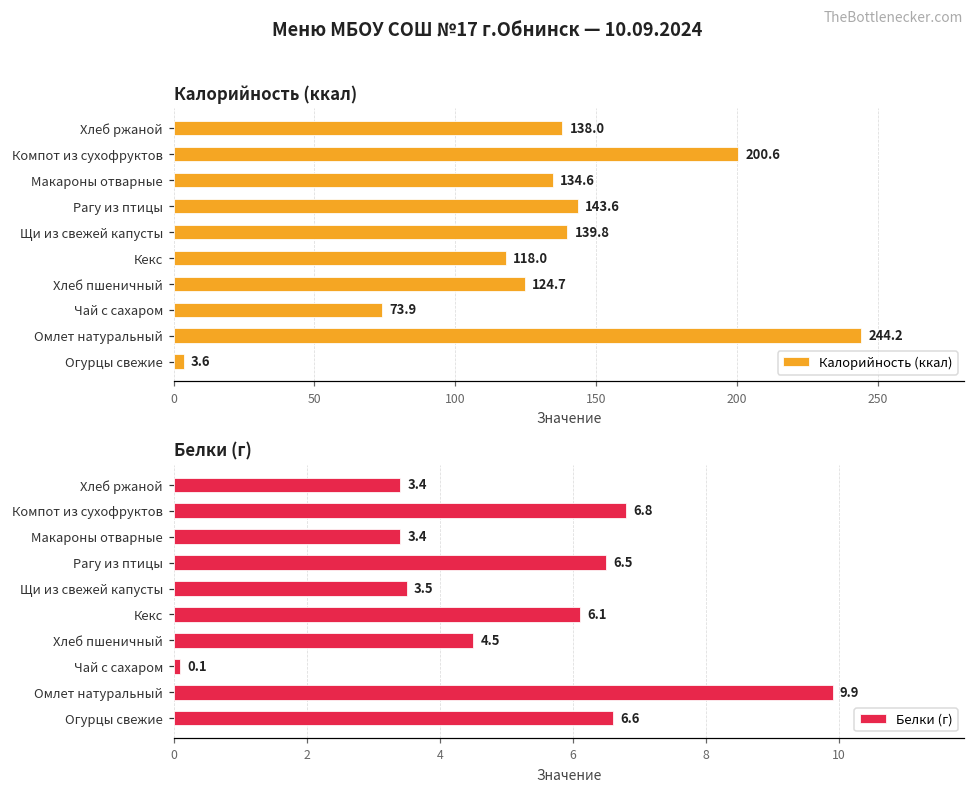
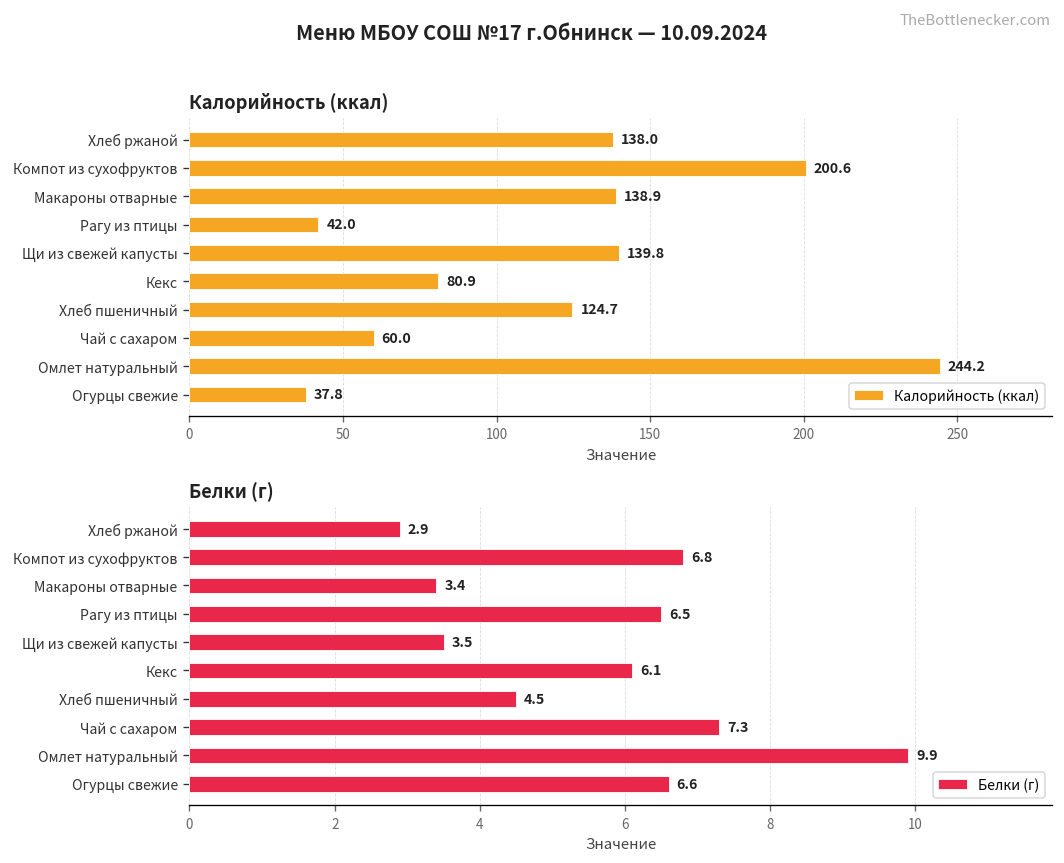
  {
    "Калорийность (ккал)": {
      "Хлеб ржаной": 138.0,
      "Компот из сухофруктов": 200.6,
-     "Макароны отварные": 134.6,
-     "Рагу из птицы": 143.6,
+     "Макароны отварные": 138.9,
+     "Рагу из птицы": 42.0,
      "Щи из свежей капусты": 139.8,
-     "Кекс": 118.0,
+     "Кекс": 80.9,
      "Хлеб пшеничный": 124.7,
-     "Чай с сахаром": 73.9,
+     "Чай с сахаром": 60.0,
      "Омлет натуральный": 244.2,
-     "Огурцы свежие": 3.6
+     "Огурцы свежие": 37.8
    },
    "Белки (г)": {
-     "Хлеб ржаной": 3.4,
+     "Хлеб ржаной": 2.9,
      "Компот из сухофруктов": 6.8,
      "Макароны отварные": 3.4,
      "Рагу из птицы": 6.5,
      "Щи из свежей капусты": 3.5,
      "Кекс": 6.1,
      "Хлеб пшеничный": 4.5,
-     "Чай с сахаром": 0.1,
+     "Чай с сахаром": 7.3,
      "Омлет натуральный": 9.9,
      "Огурцы свежие": 6.6
    }
  }
